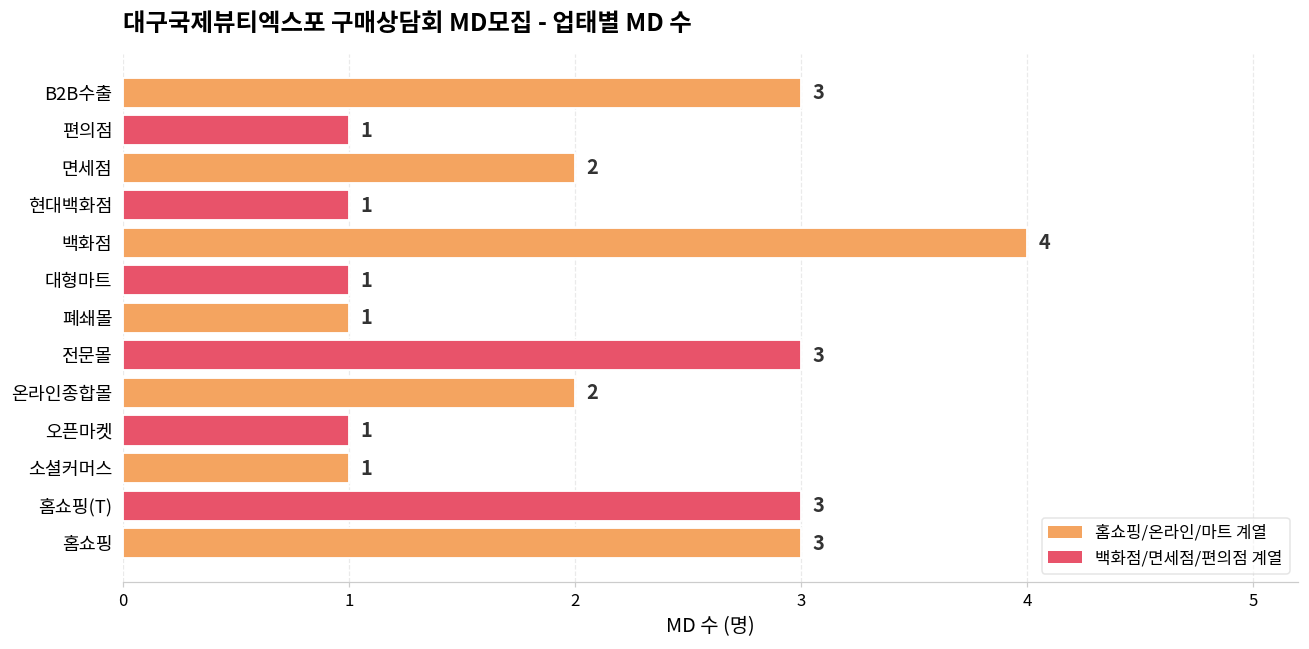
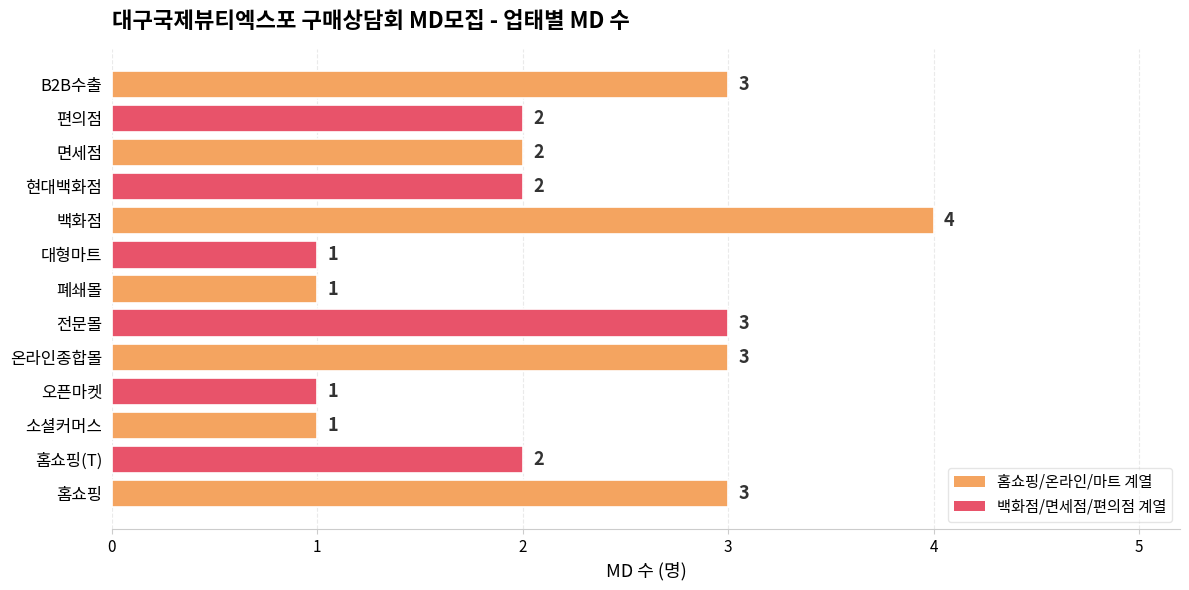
  {
    "B2B수출": 3,
-   "편의점": 1,
+   "편의점": 2,
    "면세점": 2,
-   "현대백화점": 1,
+   "현대백화점": 2,
    "백화점": 4,
    "대형마트": 1,
    "폐쇄몰": 1,
    "전문몰": 3,
-   "온라인종합몰": 2,
+   "온라인종합몰": 3,
    "오픈마켓": 1,
    "소셜커머스": 1,
-   "홈쇼핑(T)": 3,
+   "홈쇼핑(T)": 2,
    "홈쇼핑": 3
  }
